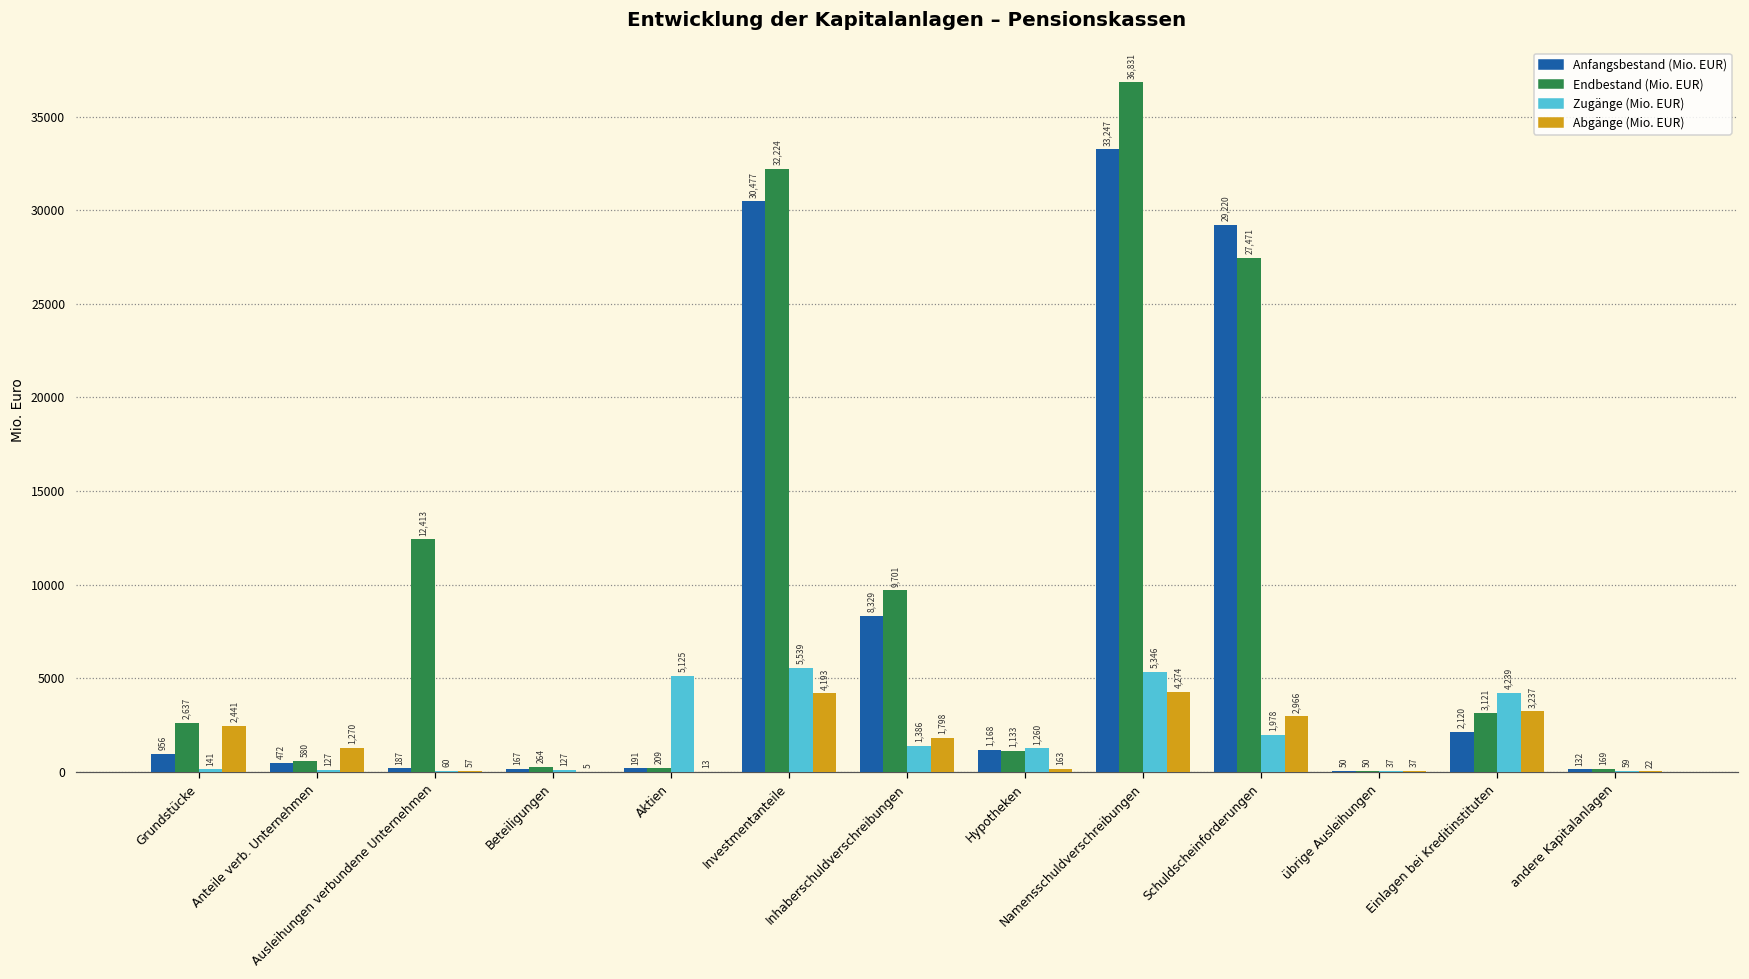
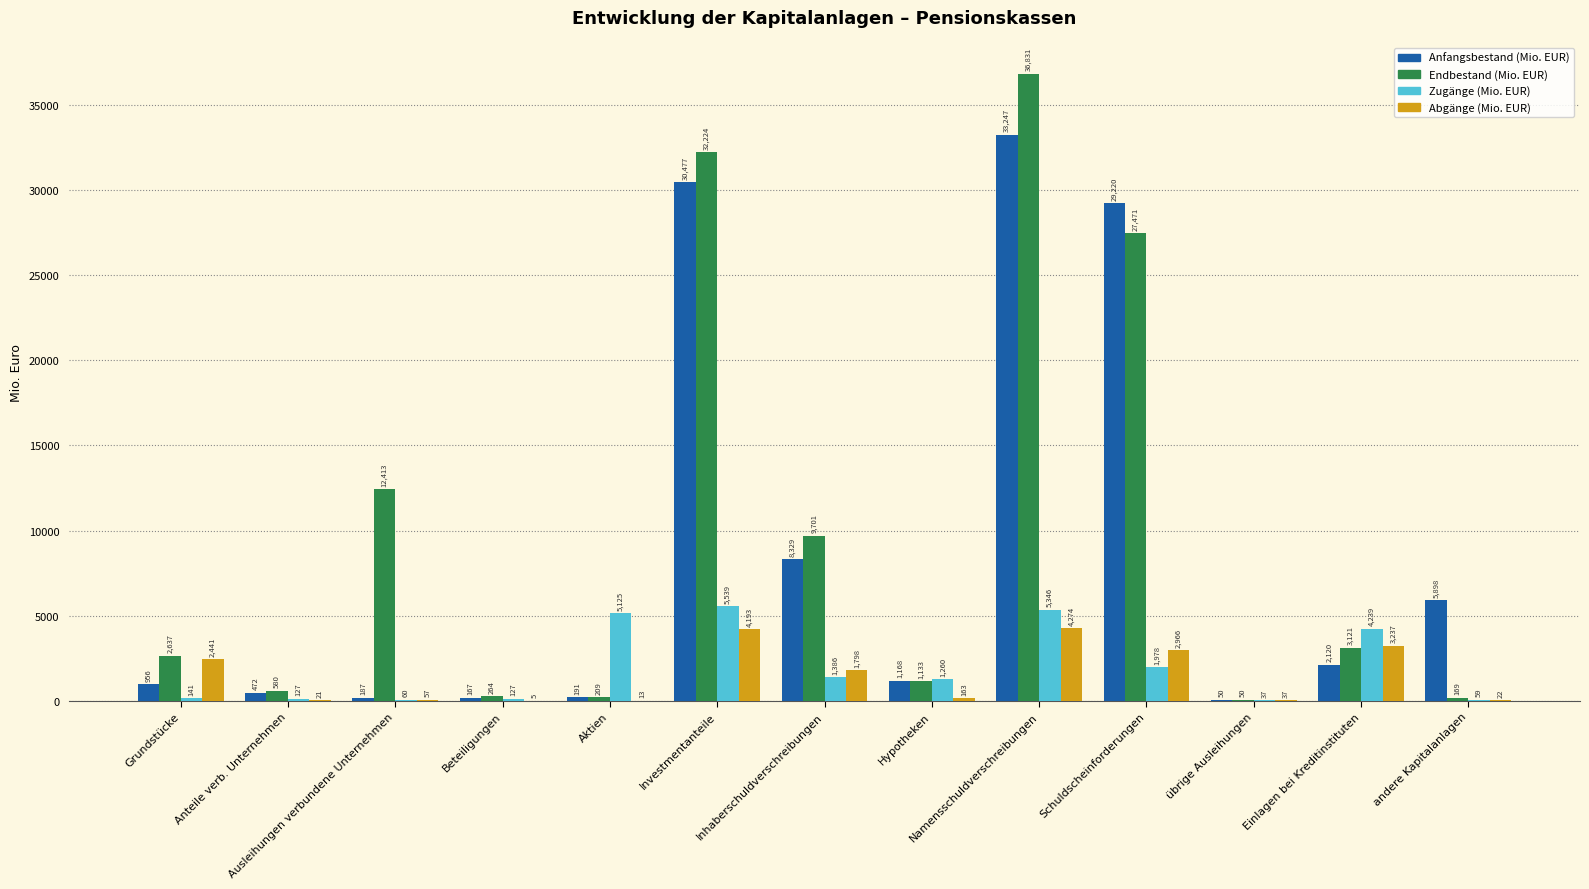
  {
    "Anfangsbestand (Mio. EUR)": {
      "Grundstücke": "956",
      "Anteile verb. Unternehmen": "472",
      "Ausleihungen verbundene Unternehmen": "187",
      "Beteiligungen": "167",
      "Aktien": "191",
      "Investmentanteile": "30,477",
      "Inhaberschuldverschreibungen": "8,329",
      "Hypotheken": "1,168",
      "Namensschuldverschreibungen": "33,247",
      "Schuldscheinforderungen": "29,220",
      "übrige Ausleihungen": "50",
      "Einlagen bei Kreditinstituten": "2,120",
-     "andere Kapitalanlagen": "132"
+     "andere Kapitalanlagen": "5,898"
    },
    "Endbestand (Mio. EUR)": {
      "Grundstücke": "2,637",
      "Anteile verb. Unternehmen": "580",
      "Ausleihungen verbundene Unternehmen": "12,413",
      "Beteiligungen": "264",
      "Aktien": "209",
      "Investmentanteile": "32,224",
      "Inhaberschuldverschreibungen": "9,701",
      "Hypotheken": "1,133",
      "Namensschuldverschreibungen": "36,831",
      "Schuldscheinforderungen": "27,471",
      "übrige Ausleihungen": "50",
      "Einlagen bei Kreditinstituten": "3,121",
      "andere Kapitalanlagen": "169"
    },
    "Zugänge (Mio. EUR)": {
      "Grundstücke": "141",
      "Anteile verb. Unternehmen": "127",
      "Ausleihungen verbundene Unternehmen": "60",
      "Beteiligungen": "127",
      "Aktien": "5,125",
      "Investmentanteile": "5,539",
      "Inhaberschuldverschreibungen": "1,386",
      "Hypotheken": "1,260",
      "Namensschuldverschreibungen": "5,346",
      "Schuldscheinforderungen": "1,978",
      "übrige Ausleihungen": "37",
      "Einlagen bei Kreditinstituten": "4,239",
      "andere Kapitalanlagen": "59"
    },
    "Abgänge (Mio. EUR)": {
      "Grundstücke": "2,441",
-     "Anteile verb. Unternehmen": "1,270",
+     "Anteile verb. Unternehmen": "21",
      "Ausleihungen verbundene Unternehmen": "57",
      "Beteiligungen": "5",
      "Aktien": "13",
      "Investmentanteile": "4,193",
      "Inhaberschuldverschreibungen": "1,798",
      "Hypotheken": "163",
      "Namensschuldverschreibungen": "4,274",
      "Schuldscheinforderungen": "2,966",
      "übrige Ausleihungen": "37",
      "Einlagen bei Kreditinstituten": "3,237",
      "andere Kapitalanlagen": "22"
    }
  }
